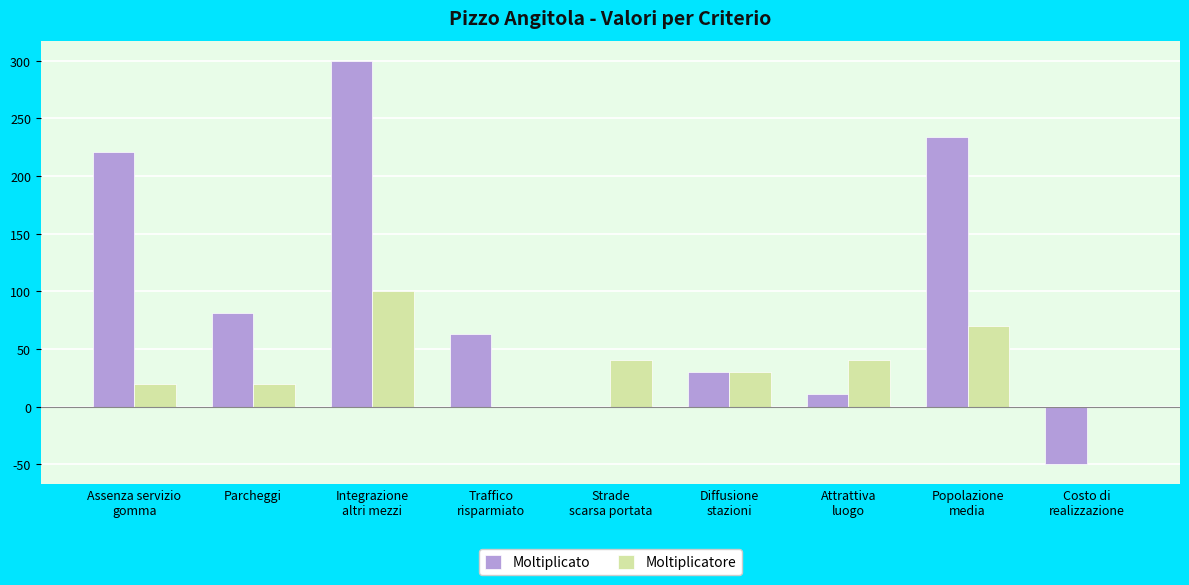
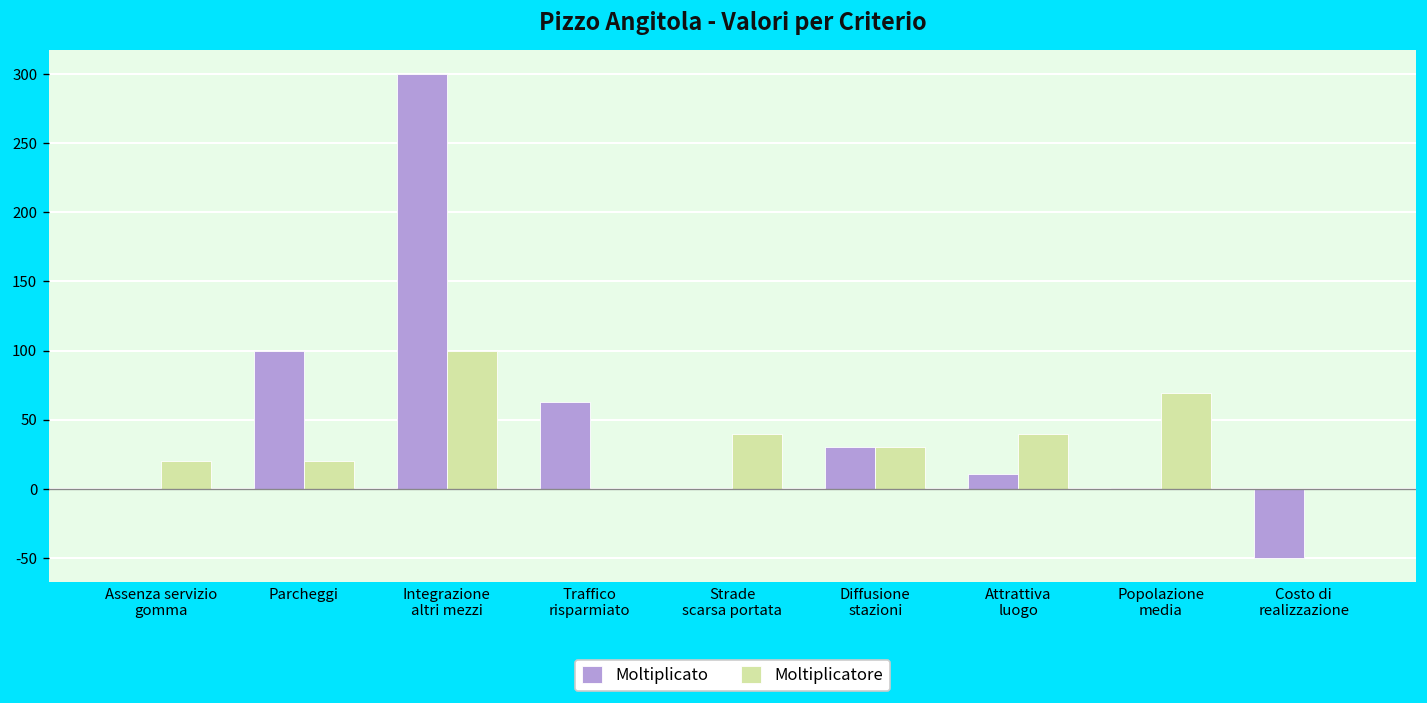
  {
    "Moltiplicato": {
-     "Assenza servizio gomma": 221,
-     "Parcheggi": 81,
+     "Assenza servizio gomma": 0,
+     "Parcheggi": 100,
      "Integrazione altri mezzi": 300,
      "Traffico risparmiato": 63,
      "Strade scarsa portata": 0,
      "Diffusione stazioni": 30,
      "Attrattiva luogo": 11,
-     "Popolazione media": 234,
+     "Popolazione media": 1,
      "Costo di realizzazione": -50
    },
    "Moltiplicatore": {
      "Assenza servizio gomma": 20,
      "Parcheggi": 20,
      "Integrazione altri mezzi": 100,
      "Strade scarsa portata": 40,
      "Diffusione stazioni": 30,
      "Attrattiva luogo": 40,
      "Popolazione media": 70
    }
  }
